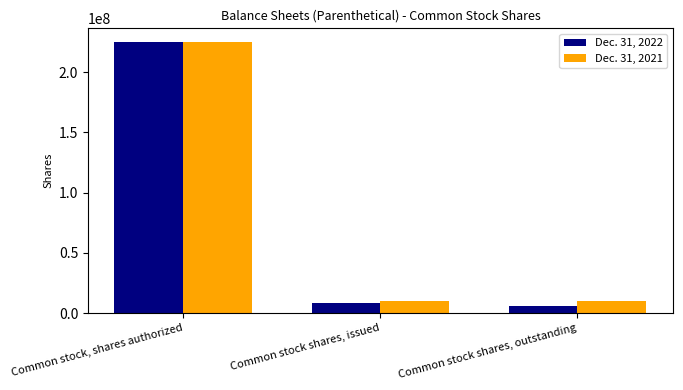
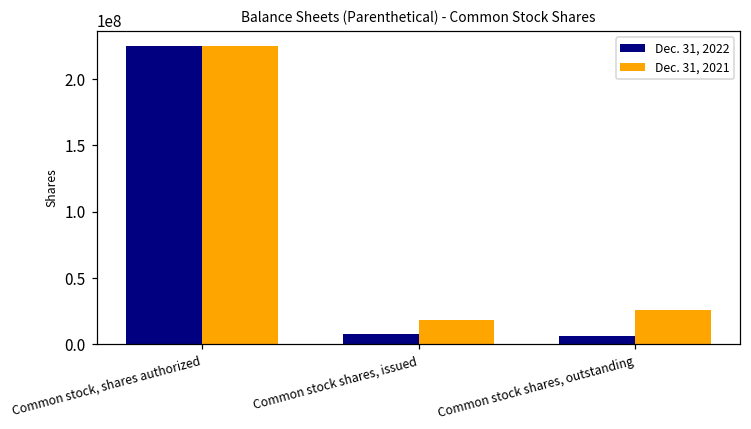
  {
    "Dec. 31, 2022": {
      "Common stock, shares authorized": 225000000,
      "Common stock shares, issued": 8000000,
      "Common stock shares, outstanding": 6000000
    },
    "Dec. 31, 2021": {
      "Common stock, shares authorized": 225000000,
-     "Common stock shares, issued": 10000000,
-     "Common stock shares, outstanding": 10000000
+     "Common stock shares, issued": 18000000,
+     "Common stock shares, outstanding": 26000000
    }
  }
